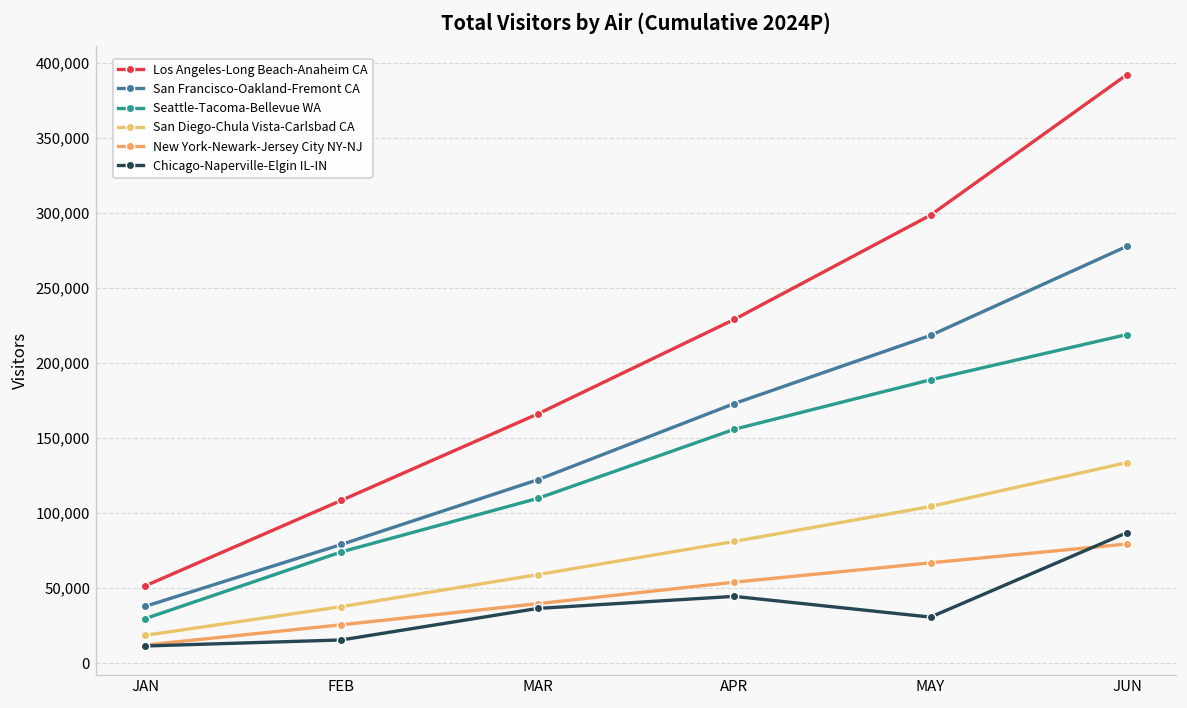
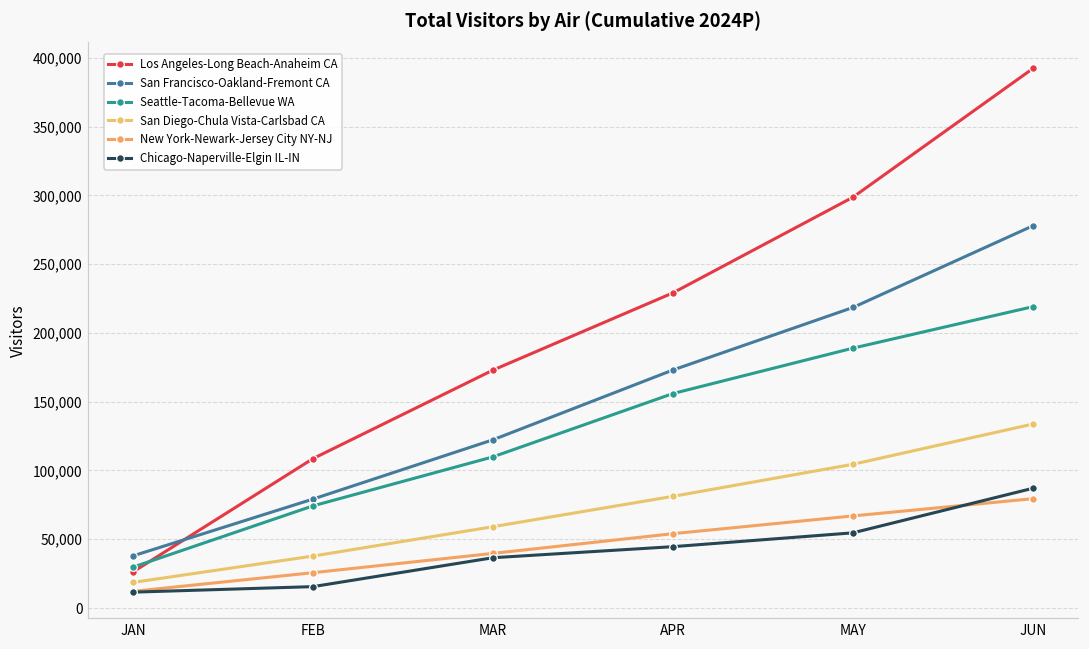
  {
    "Los Angeles-Long Beach-Anaheim CA": {
-     "JAN": "52,000",
+     "JAN": "26,000",
      "FEB": "109,000",
-     "MAR": "166,000",
+     "MAR": "173,000",
      "APR": "229,000",
      "MAY": "299,000",
      "JUN": "392,000"
    },
    "Chicago-Naperville-Elgin IL-IN": {
      "FEB": "16,000",
      "MAR": "37,000",
      "APR": "45,000",
-     "MAY": "31,000",
+     "MAY": "55,000",
      "JUN": "87,000"
    }
  }
